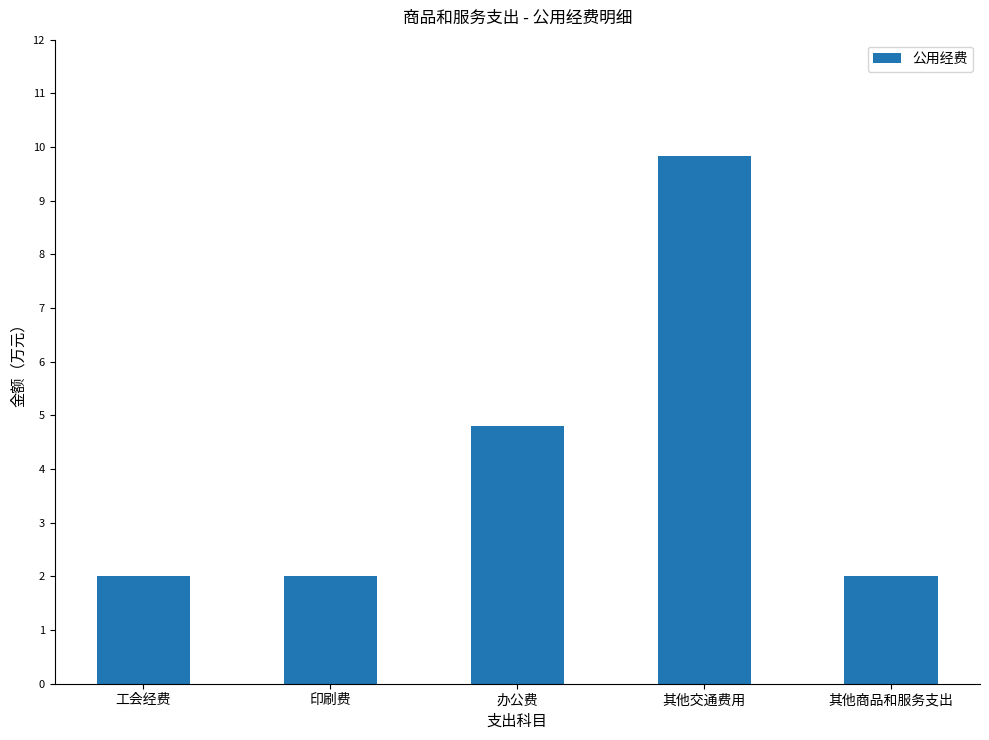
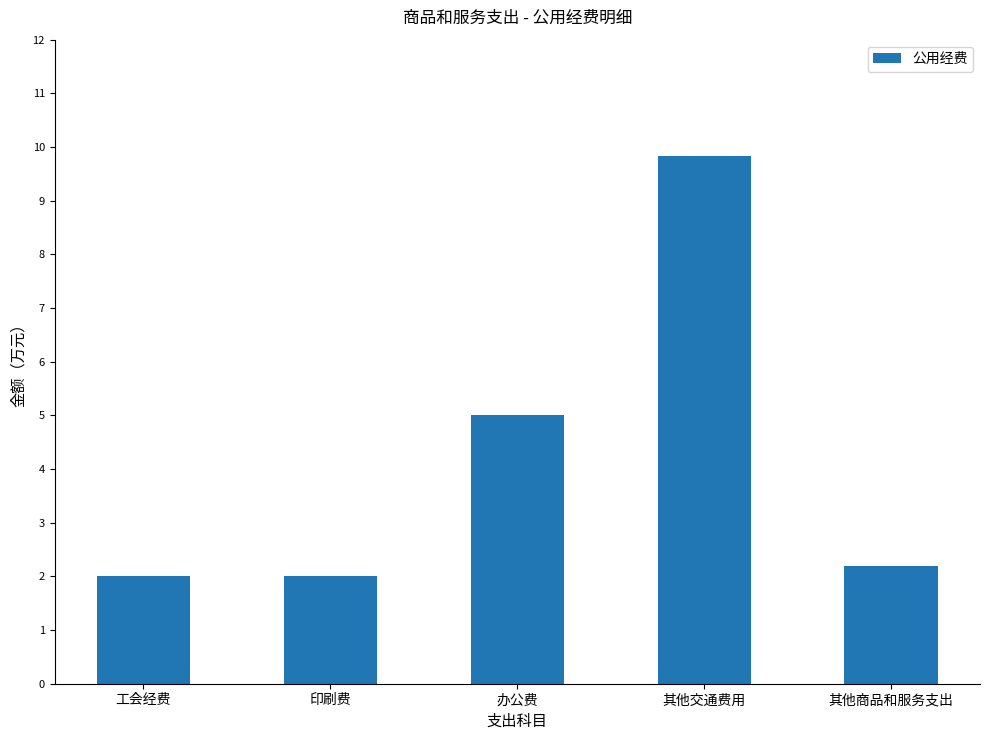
  {
    "工会经费": 2.0,
    "印刷费": 2.0,
-   "办公费": 4.8,
+   "办公费": 5.0,
    "其他交通费用": 9.8,
-   "其他商品和服务支出": 2.0
+   "其他商品和服务支出": 2.2
  }
